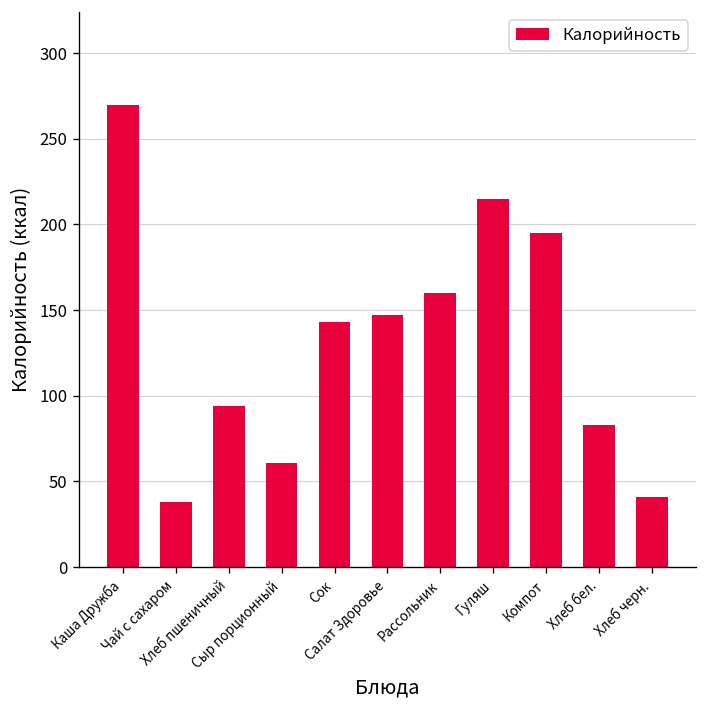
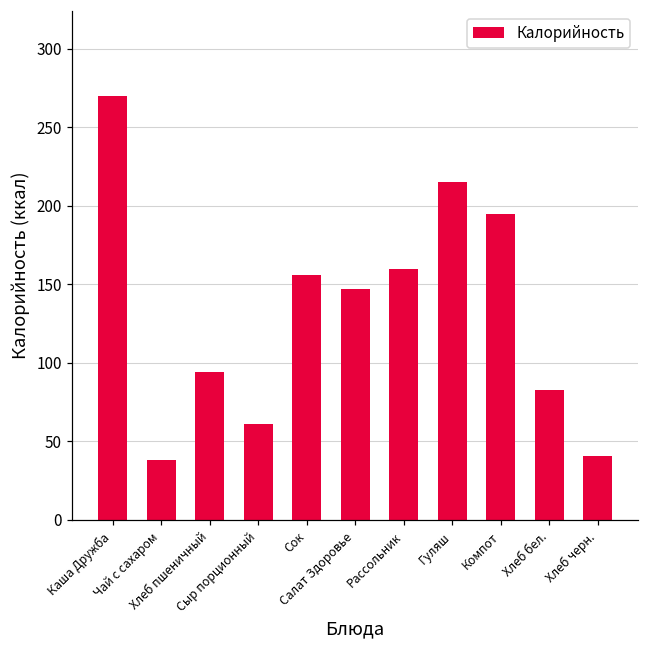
  {
    "Каша Дружба": 270,
    "Чай с сахаром": 38,
    "Хлеб пшеничный": 94,
    "Сыр порционный": 61,
-   "Сок": 143,
+   "Сок": 156,
    "Салат Здоровье": 147,
    "Рассольник": 160,
    "Гуляш": 215,
    "Компот": 195,
    "Хлеб бел.": 83,
    "Хлеб черн.": 41
  }
